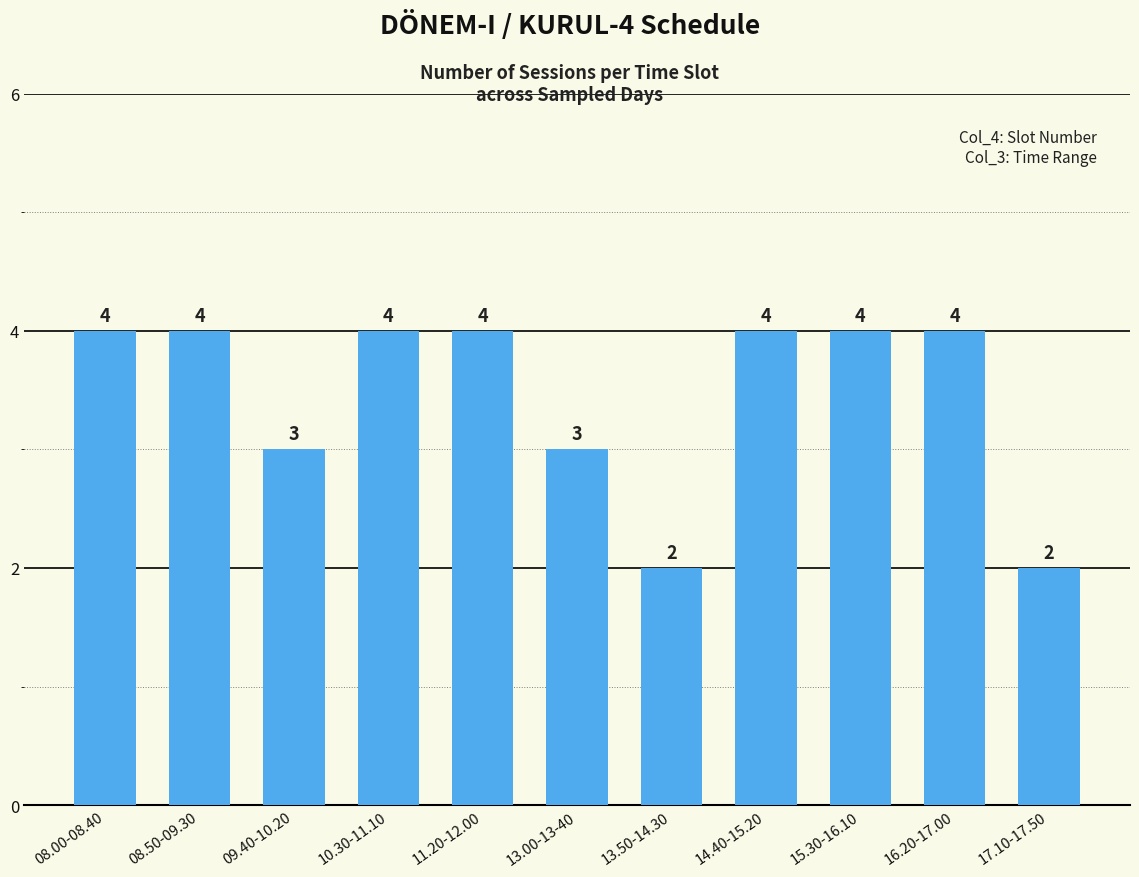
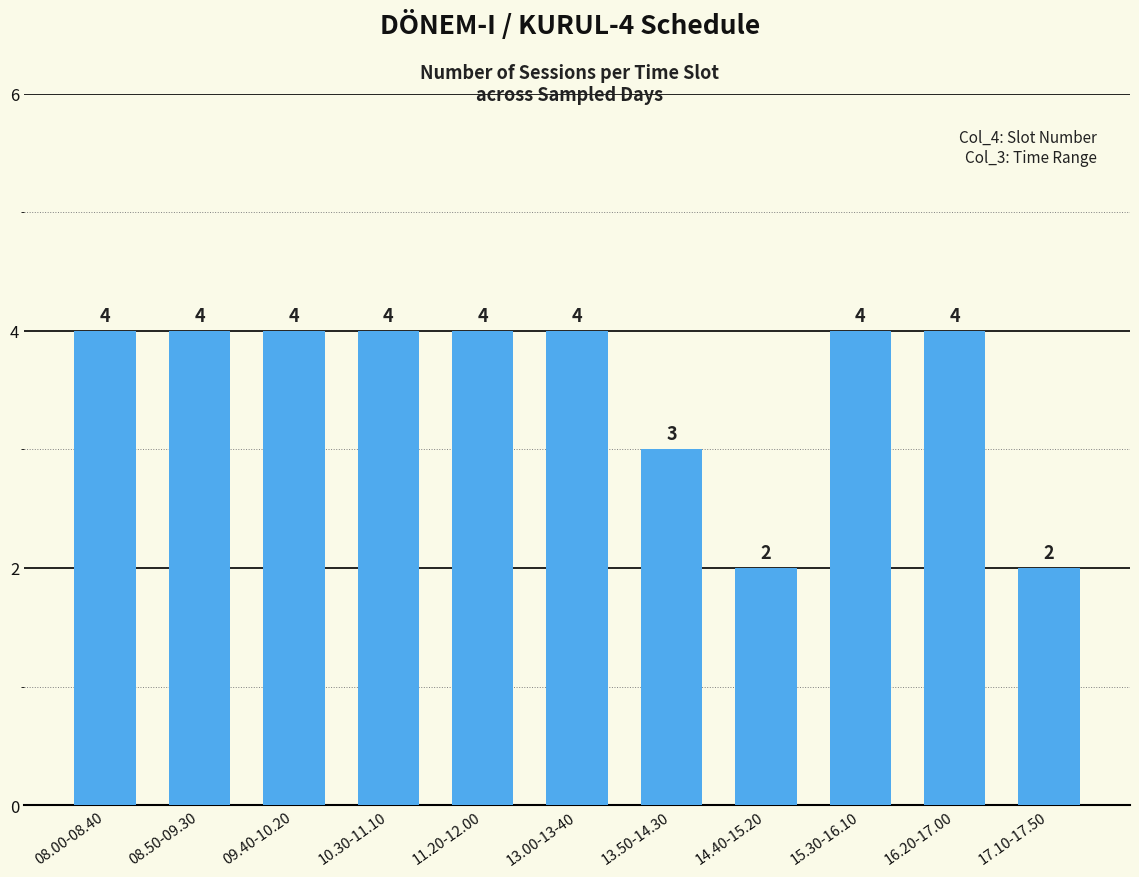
  {
    "08.00-08.40": 4,
    "08.50-09.30": 4,
-   "09.40-10.20": 3,
+   "09.40-10.20": 4,
    "10.30-11.10": 4,
    "11.20-12.00": 4,
-   "13.00-13-40": 3,
-   "13.50-14.30": 2,
-   "14.40-15.20": 4,
+   "13.00-13-40": 4,
+   "13.50-14.30": 3,
+   "14.40-15.20": 2,
    "15.30-16.10": 4,
    "16.20-17.00": 4,
    "17.10-17.50": 2
  }
